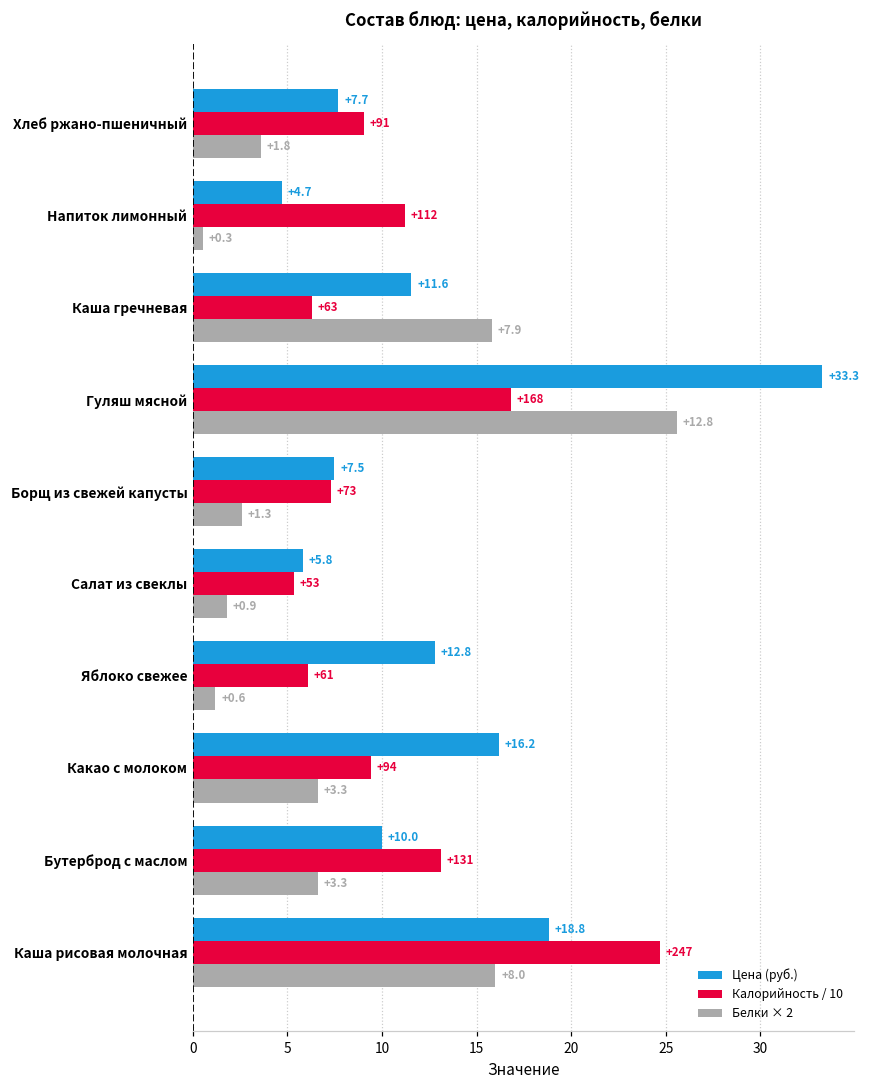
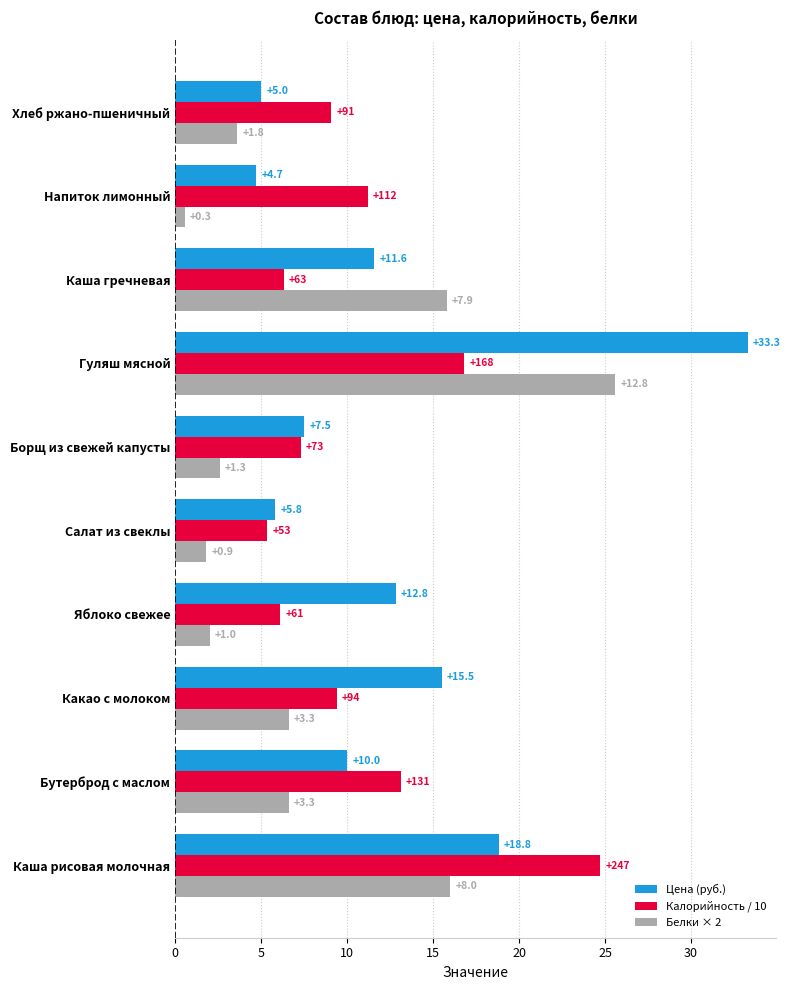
  {
    "Цена (руб.)": {
-     "Хлеб ржано-пшеничный": "+7.7",
+     "Хлеб ржано-пшеничный": "+5.0",
      "Напиток лимонный": "+4.7",
      "Каша гречневая": "+11.6",
      "Гуляш мясной": "+33.3",
      "Борщ из свежей капусты": "+7.5",
      "Салат из свеклы": "+5.8",
      "Яблоко свежее": "+12.8",
-     "Какао с молоком": "+16.2",
+     "Какао с молоком": "+15.5",
      "Бутерброд с маслом": "+10.0",
      "Каша рисовая молочная": "+18.8"
    },
    "Белки × 2": {
-     "Яблоко свежее": "+0.6"
+     "Яблоко свежее": "+1.0"
    }
  }
